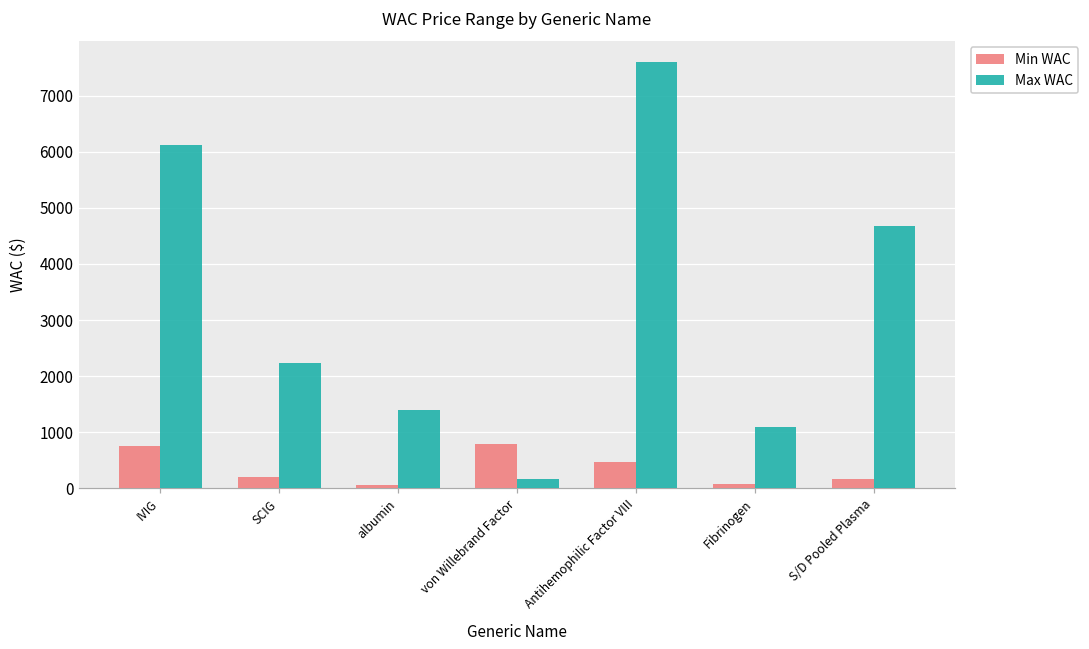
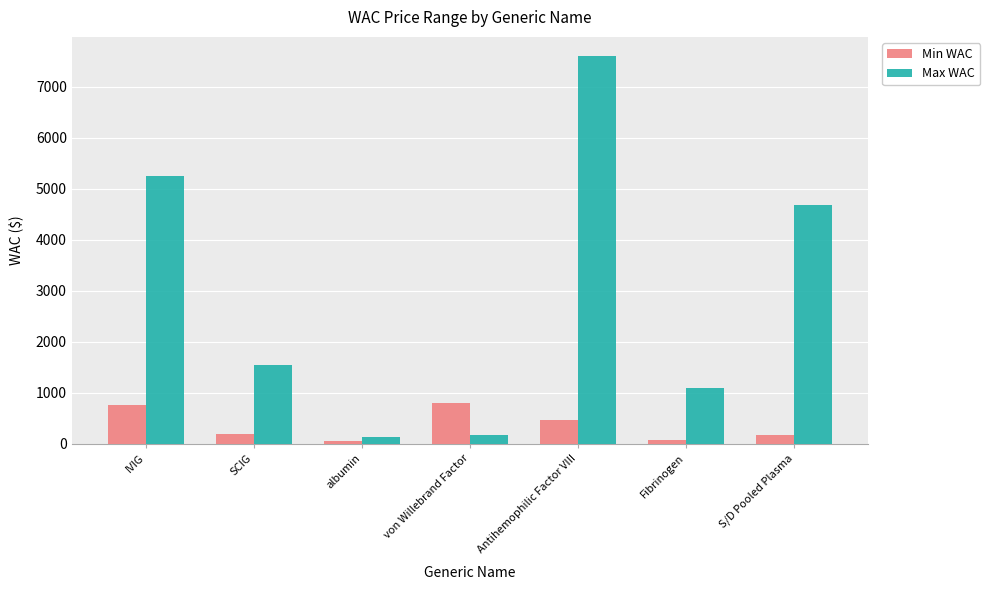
  {
    "Min WAC": {
      "IVIG": 800,
      "SCIG": 200,
      "albumin": 100,
      "von Willebrand Factor": 800,
      "Antihemophilic Factor VIII": 500,
      "Fibrinogen": 100,
      "S/D Pooled Plasma": 200
    },
    "Max WAC": {
-     "IVIG": 6100,
-     "SCIG": 2200,
-     "albumin": 1400,
+     "IVIG": 5300,
+     "SCIG": 1600,
+     "albumin": 100,
      "von Willebrand Factor": 200,
      "Antihemophilic Factor VIII": 7600,
      "Fibrinogen": 1100,
      "S/D Pooled Plasma": 4700
    }
  }
